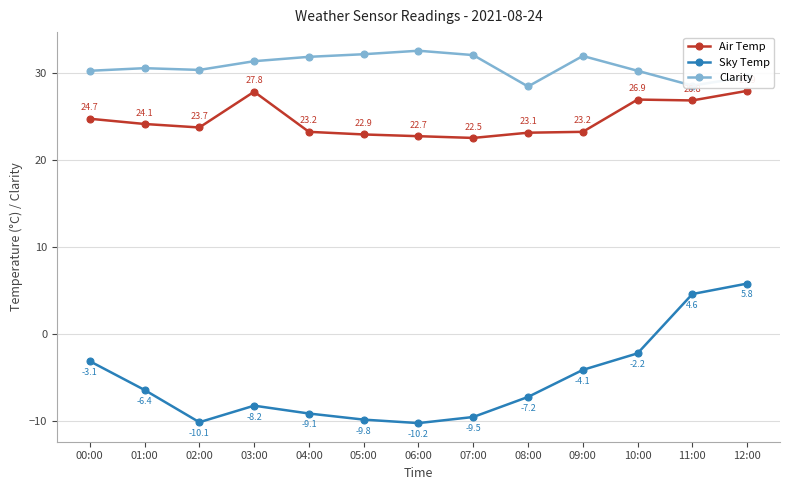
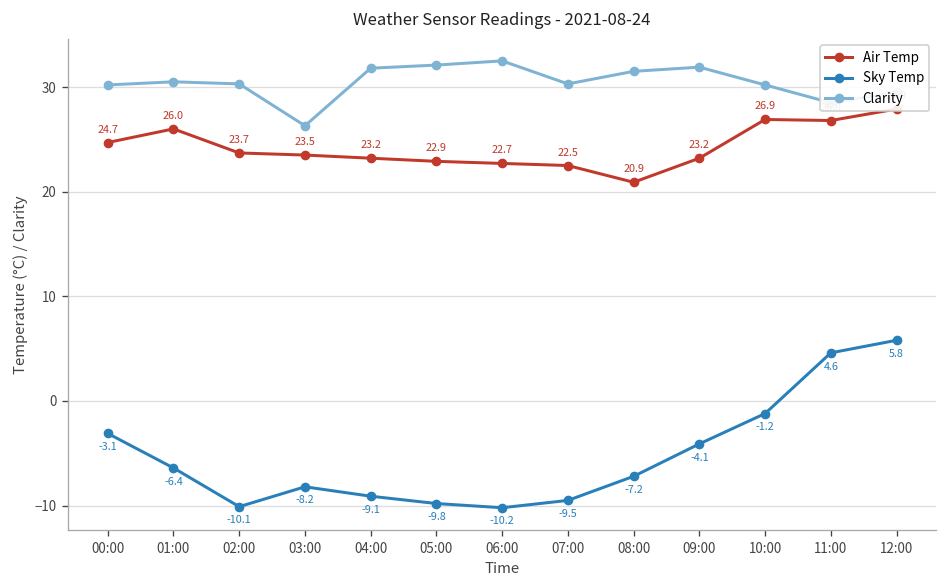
  {
    "Air Temp": {
      "00:00": 24.7,
-     "01:00": 24.1,
+     "01:00": 26.0,
      "02:00": 23.7,
-     "03:00": 27.8,
+     "03:00": 23.5,
      "04:00": 23.2,
      "05:00": 22.9,
      "06:00": 22.7,
      "07:00": 22.5,
-     "08:00": 23.1,
+     "08:00": 20.9,
      "09:00": 23.2,
      "10:00": 26.9
    },
    "Sky Temp": {
      "00:00": -3.1,
      "01:00": -6.4,
      "02:00": -10.1,
      "03:00": -8.2,
      "04:00": -9.1,
      "05:00": -9.8,
      "06:00": -10.2,
      "07:00": -9.5,
      "08:00": -7.2,
      "09:00": -4.1,
-     "10:00": -2.2,
+     "10:00": -1.2,
      "11:00": 4.6,
      "12:00": 5.8
    },
    "Clarity": {
      "00:00": 30,
      "01:00": 31,
      "02:00": 30,
-     "03:00": 31,
+     "03:00": 26,
      "04:00": 32,
      "05:00": 32,
      "06:00": 33,
-     "07:00": 32,
-     "08:00": 28,
+     "07:00": 30,
+     "08:00": 32,
      "09:00": 32,
      "10:00": 30
    }
  }
